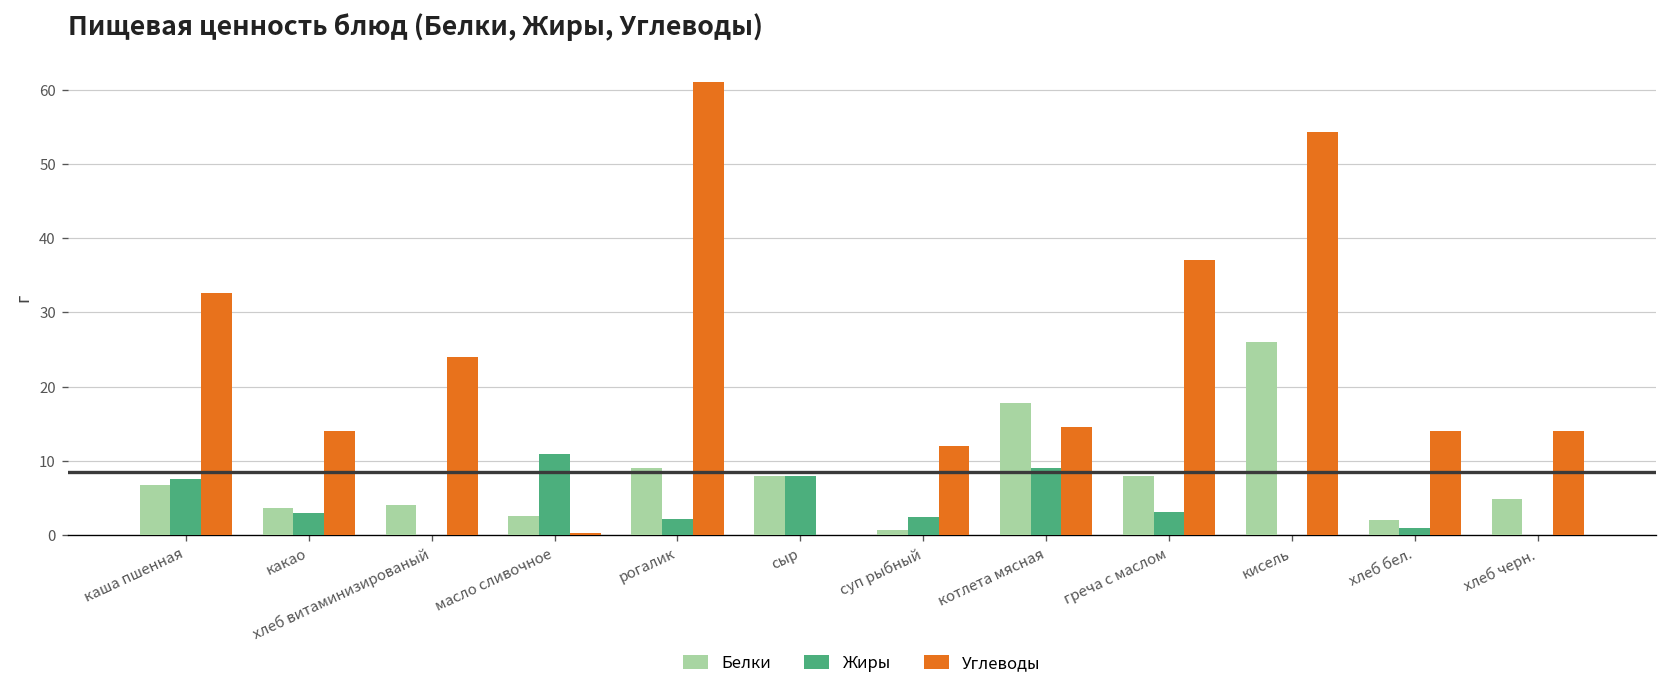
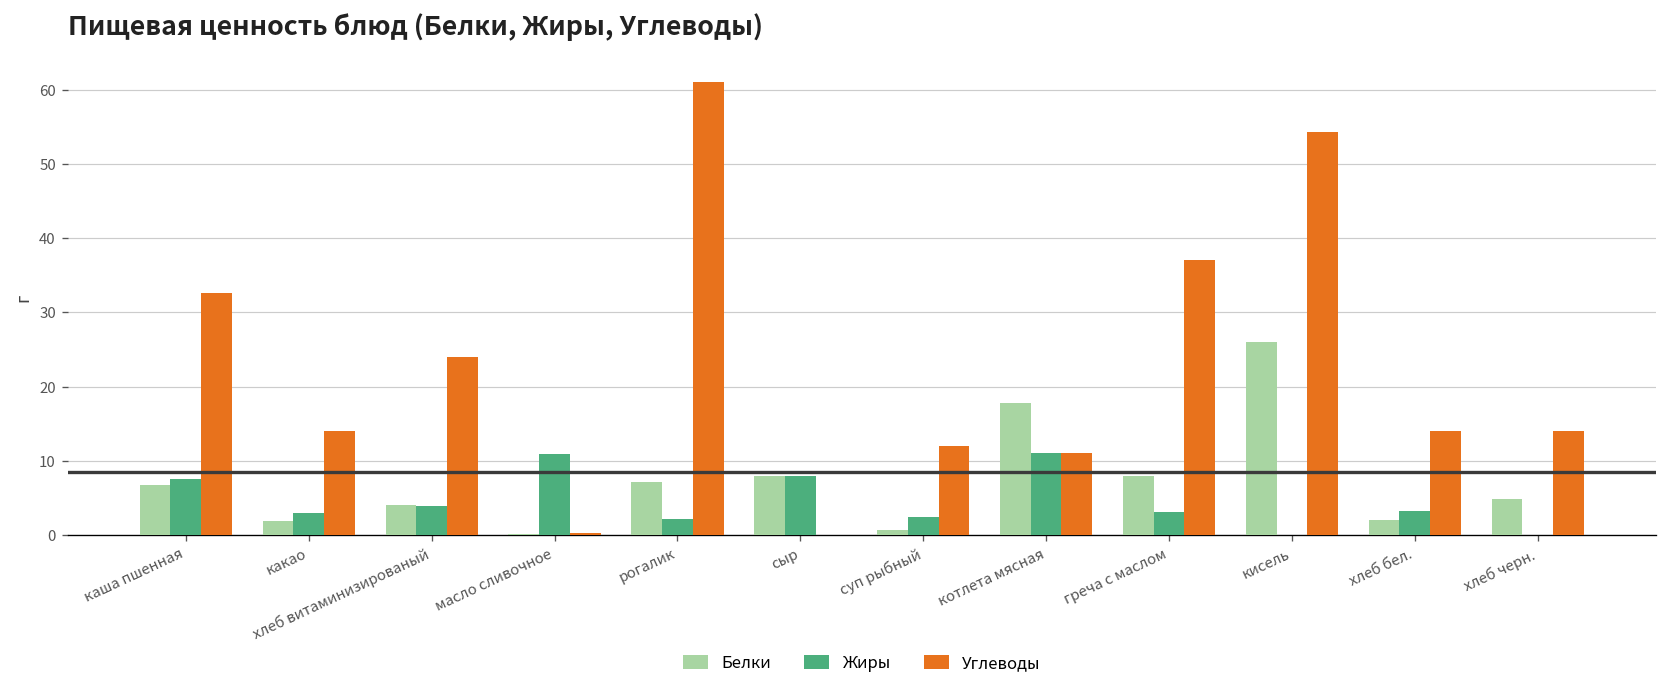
  {
    "Белки": {
      "каша пшенная": 7,
-     "какао": 4,
+     "какао": 2,
      "хлеб витаминизированый": 4,
-     "масло сливочное": 3,
-     "рогалик": 9,
+     "масло сливочное": 0,
+     "рогалик": 7,
      "сыр": 8,
      "суп рыбный": 1,
      "котлета мясная": 18,
      "греча с маслом": 8,
      "кисель": 26,
      "хлеб бел.": 2,
      "хлеб черн.": 5
    },
    "Жиры": {
      "каша пшенная": 8,
      "какао": 3,
-     "хлеб витаминизированый": 0,
+     "хлеб витаминизированый": 4,
      "масло сливочное": 11,
      "рогалик": 2,
      "сыр": 8,
      "суп рыбный": 2,
-     "котлета мясная": 9,
+     "котлета мясная": 11,
      "греча с маслом": 3,
      "кисель": 0,
-     "хлеб бел.": 1,
+     "хлеб бел.": 3,
      "хлеб черн.": 0
    },
    "Углеводы": {
      "каша пшенная": 33,
      "какао": 14,
      "хлеб витаминизированый": 24,
      "рогалик": 61,
      "сыр": 0,
      "суп рыбный": 12,
-     "котлета мясная": 15,
+     "котлета мясная": 11,
      "греча с маслом": 37,
      "кисель": 54,
      "хлеб бел.": 14,
      "хлеб черн.": 14
    }
  }
